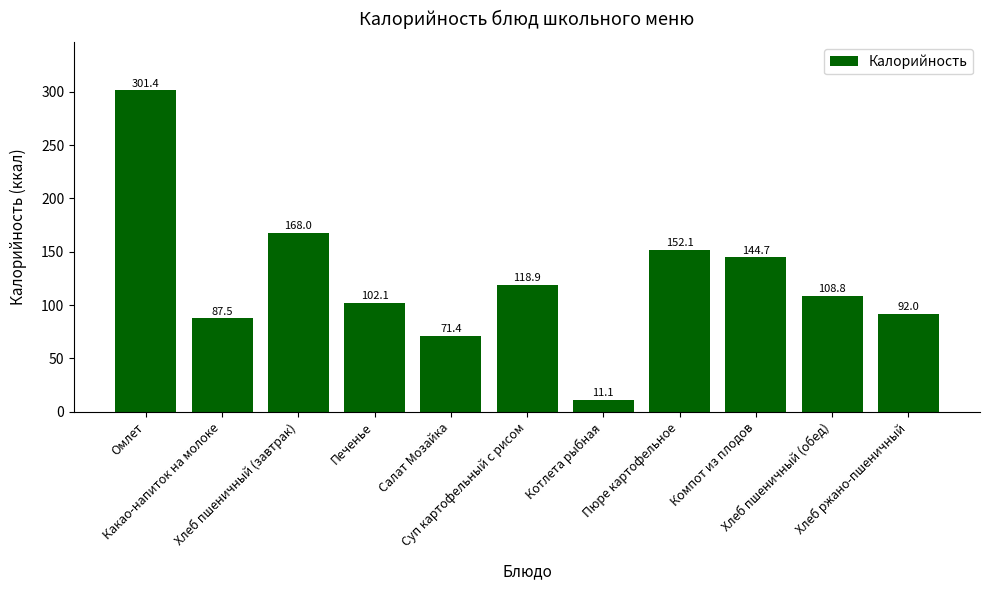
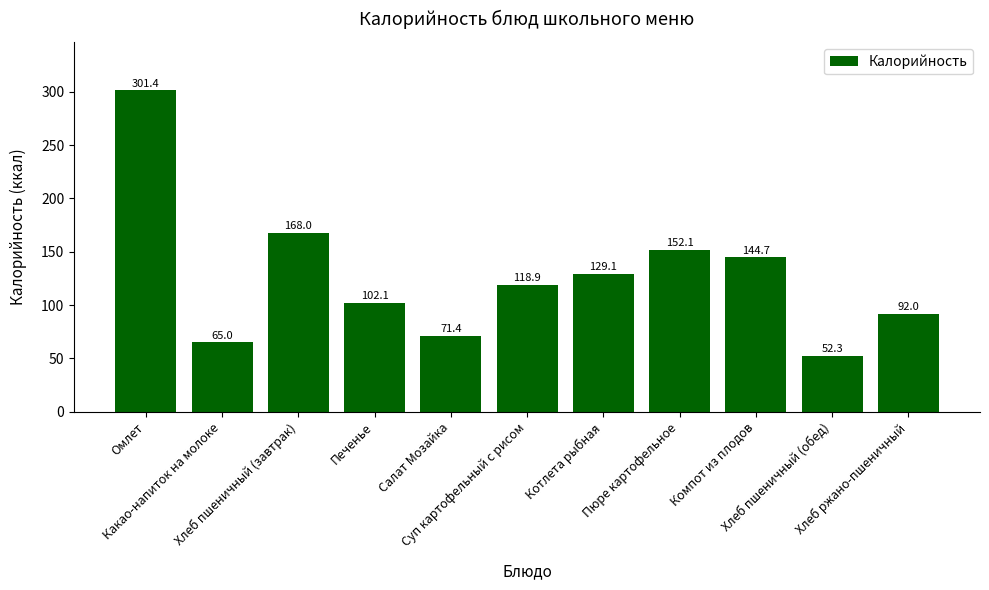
  {
    "Омлет": 301.4,
-   "Какао-напиток на молоке": 87.5,
+   "Какао-напиток на молоке": 65.0,
    "Хлеб пшеничный (завтрак)": 168.0,
    "Печенье": 102.1,
    "Салат Мозайка": 71.4,
    "Суп картофельный с рисом": 118.9,
-   "Котлета рыбная": 11.1,
+   "Котлета рыбная": 129.1,
    "Пюре картофельное": 152.1,
    "Компот из плодов": 144.7,
-   "Хлеб пшеничный (обед)": 108.8,
+   "Хлеб пшеничный (обед)": 52.3,
    "Хлеб ржано-пшеничный": 92.0
  }
